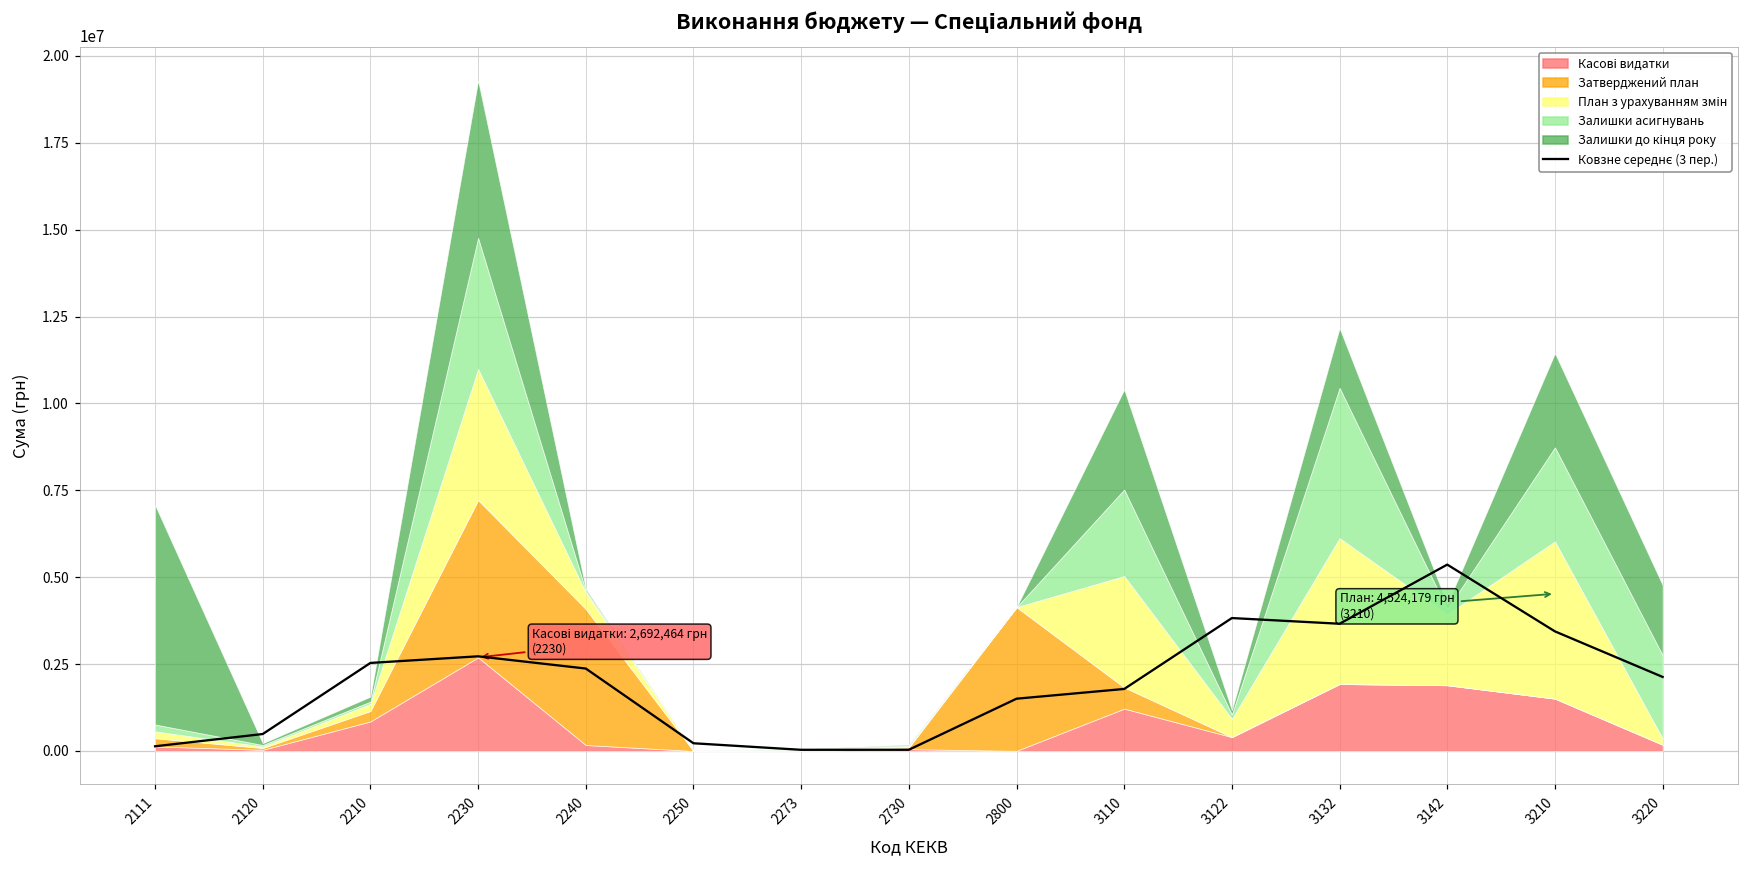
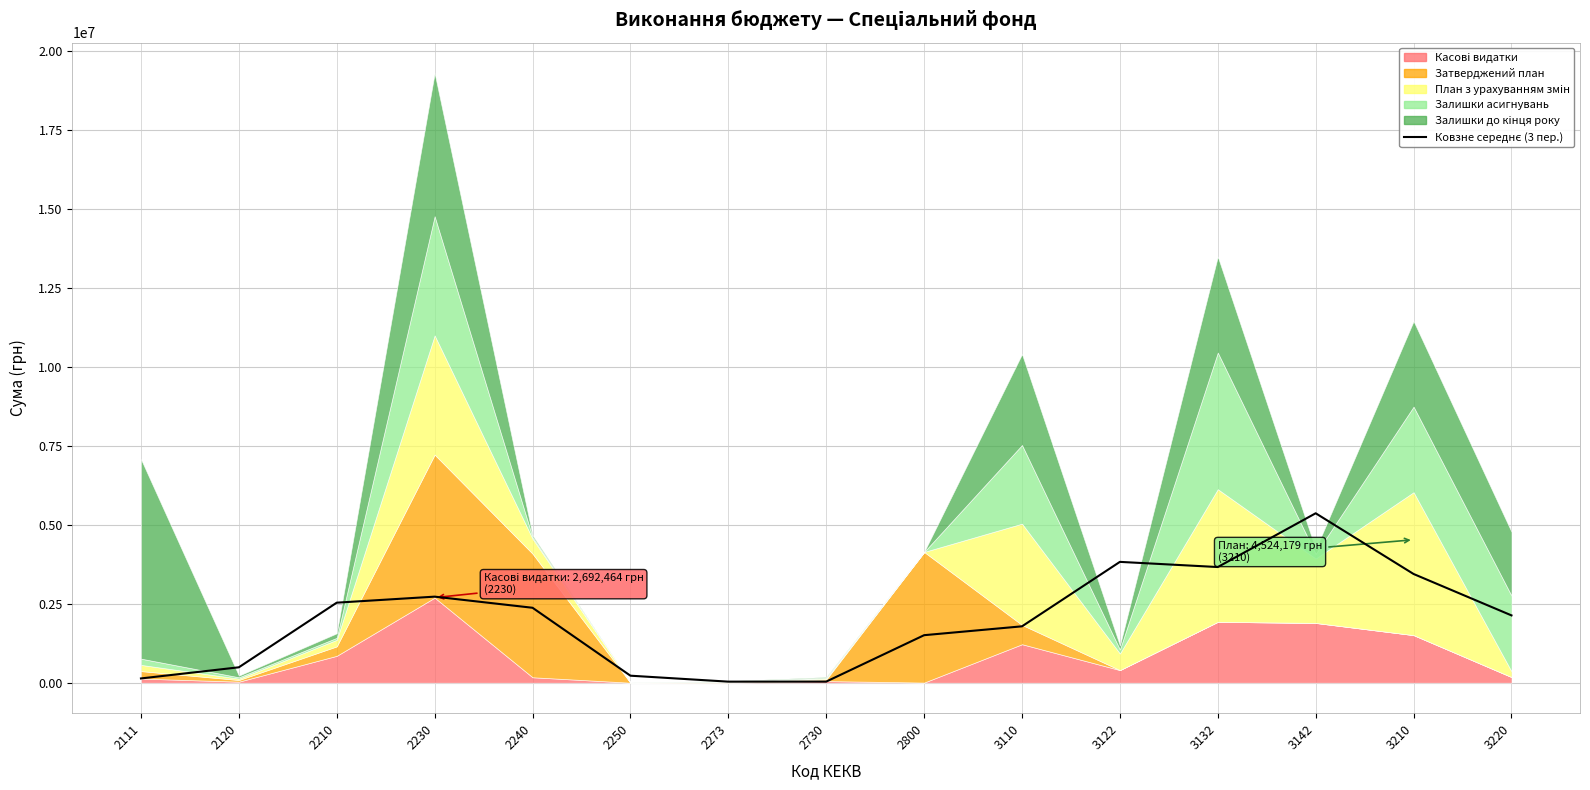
  {
    "Ковзне середнє (3 пер.)": {
      "2120": 500000,
      "2210": 2500000,
      "2240": 2400000,
      "2250": 200000,
      "2800": 1500000,
      "3122": 3800000,
      "3132": 3700000,
      "3142": 5400000,
      "3210": 3400000,
      "3220": 2100000
    },
    "Касові видатки": {
      "2210": 900000,
      "2240": 200000,
      "3110": 1200000
    },
    "Затверджений план": {
      "2111": 200000,
      "2210": 300000,
      "2230": 4500000,
      "2240": 3900000
    },
    "План з урахуванням змін": {
      "2111": 200000,
      "2230": 3800000,
      "3110": 3200000,
      "3122": 500000,
      "3132": 4200000,
      "3210": 4500000,
      "3220": 200000
    },
    "Залишки асигнувань": {
      "2111": 200000,
      "2230": 3800000,
      "3110": 2500000,
      "3122": 100000,
      "3132": 4300000,
      "3210": 2700000,
      "3220": 2400000
    },
    "Залишки до кінця року": {
      "2111": 6300000,
      "2210": 100000,
      "2230": 4500000,
      "3110": 2900000,
      "3122": 100000,
-     "3132": 1700000,
+     "3132": 3000000,
      "3210": 2700000,
      "3220": 2000000
    }
  }
